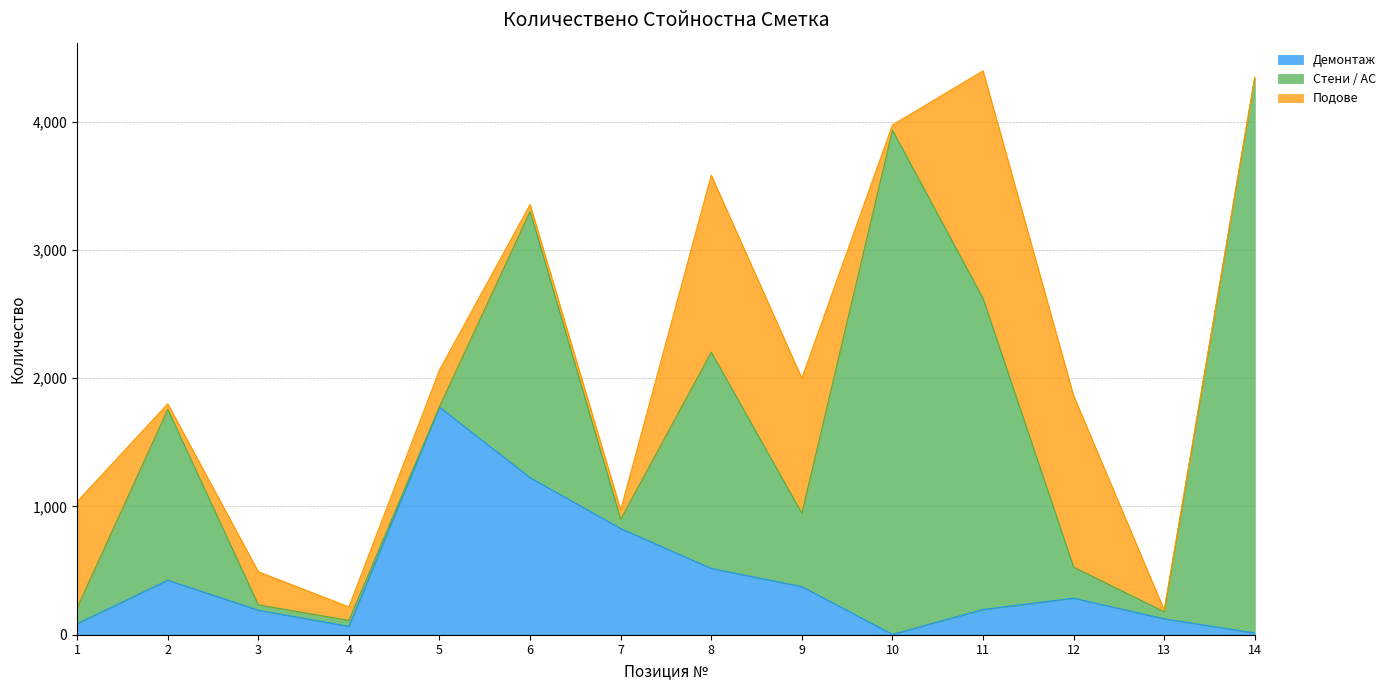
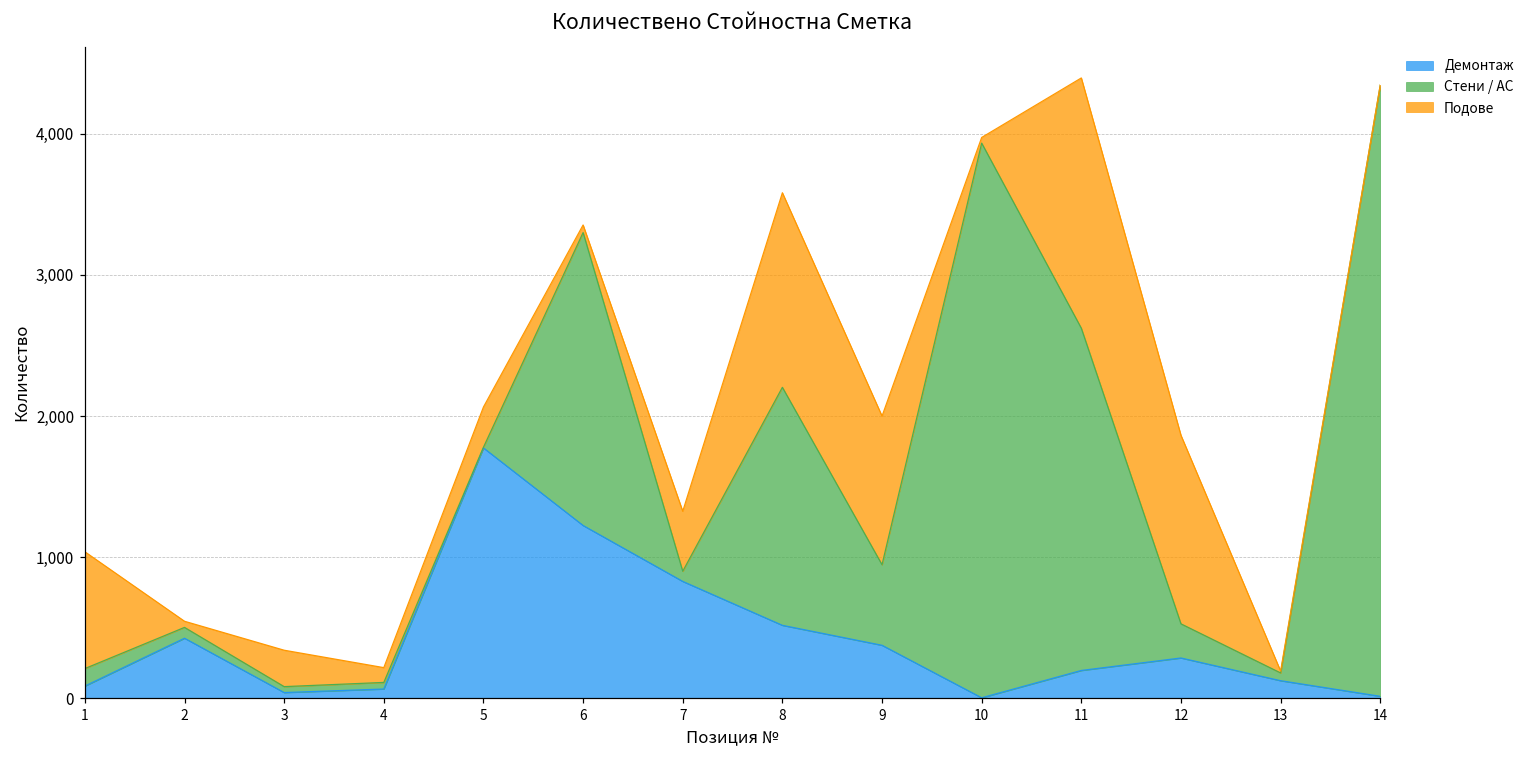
  {
    "Демонтаж": {
      "1": "90",
      "2": "430",
-     "3": "190",
+     "3": "40",
      "4": "70",
      "6": "1,220",
      "7": "830",
      "8": "520",
      "9": "380",
      "10": "0",
      "11": "200",
      "12": "290",
      "13": "120",
      "14": "10"
    },
    "Стени / АС": {
      "1": "120",
-     "2": "1,330",
+     "2": "80",
      "3": "40",
      "4": "50",
      "6": "2,080",
      "7": "70",
      "8": "1,690",
      "9": "570",
      "10": "3,930",
      "11": "2,430",
      "12": "240"
    },
    "Подове": {
      "1": "830",
      "2": "40",
      "3": "260",
      "4": "100",
      "5": "280",
      "6": "50",
-     "7": "70",
+     "7": "430",
      "8": "1,380",
      "9": "1,050",
      "10": "40",
      "11": "1,770",
      "12": "1,340"
    }
  }
